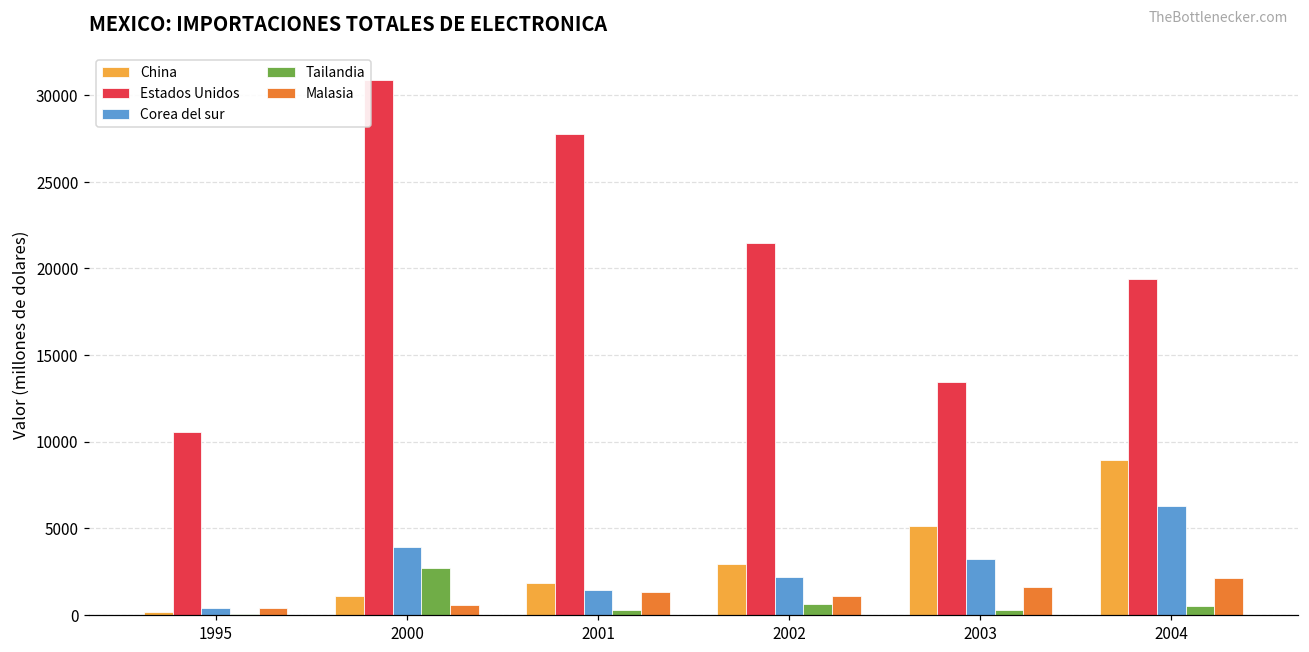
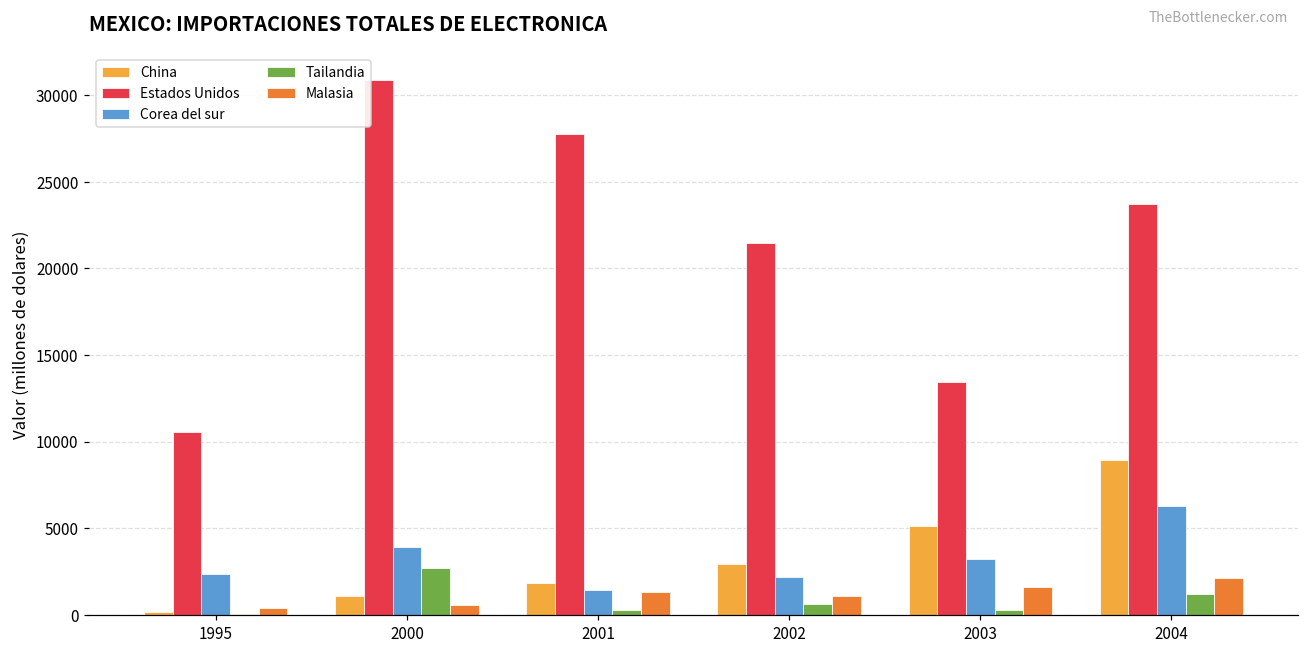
  {
    "Estados Unidos": {
      "1995": 10600,
      "2000": 30900,
      "2001": 27800,
      "2002": 21500,
      "2003": 13400,
-     "2004": 19400
+     "2004": 23700
    },
    "Corea del sur": {
-     "1995": 400,
+     "1995": 2400,
      "2000": 3900,
      "2001": 1500,
      "2002": 2200,
      "2003": 3300,
      "2004": 6300
    },
    "Tailandia": {
      "2000": 2700,
      "2001": 300,
      "2002": 600,
      "2003": 300,
-     "2004": 500
+     "2004": 1200
    }
  }
